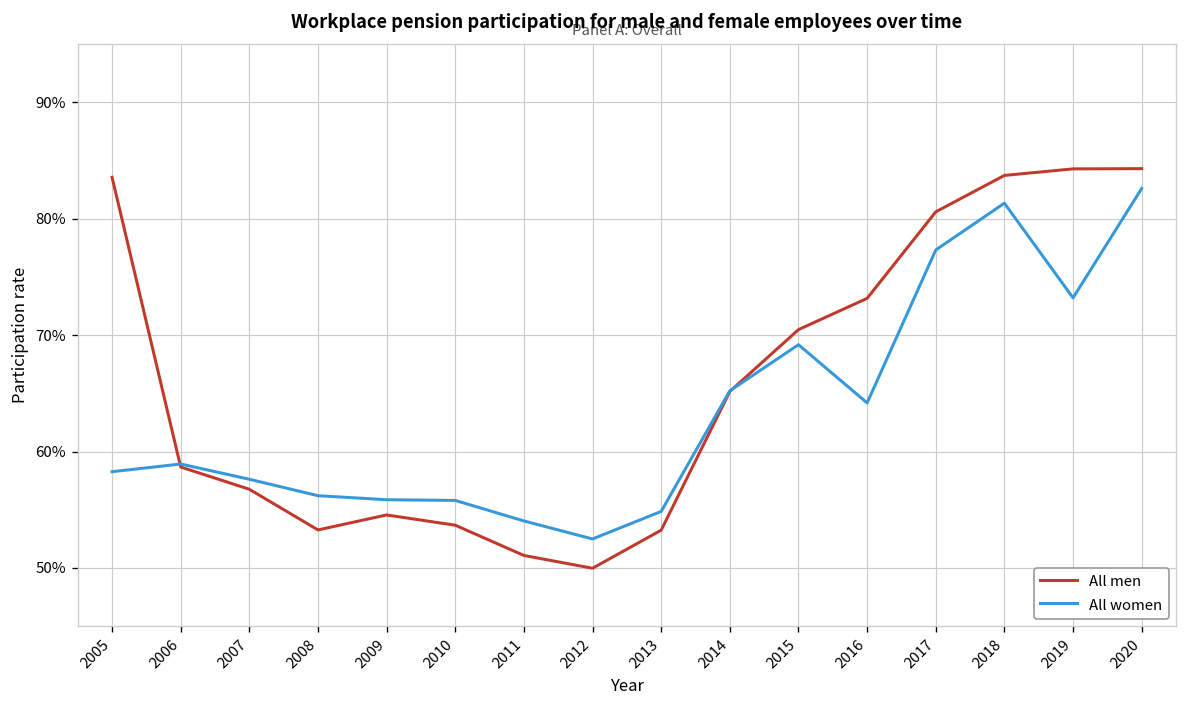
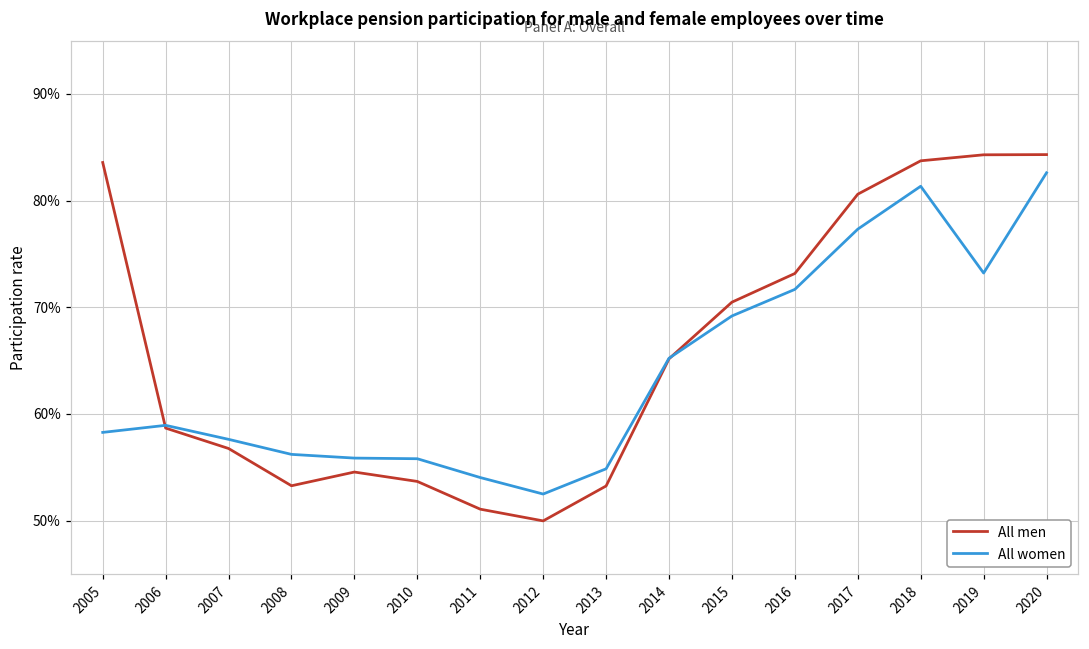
  {
    "All men": {
      "2005": "84%",
      "2007": "57%",
      "2008": "53%",
      "2009": "55%",
      "2010": "54%",
      "2011": "51%",
      "2012": "50%",
      "2013": "53%",
      "2015": "70%",
      "2016": "73%",
      "2017": "81%",
      "2018": "84%",
      "2019": "84%",
      "2020": "84%"
    },
    "All women": {
      "2005": "58%",
      "2007": "58%",
      "2008": "56%",
      "2009": "56%",
      "2010": "56%",
      "2011": "54%",
      "2012": "52%",
      "2013": "55%",
      "2015": "69%",
-     "2016": "64%",
+     "2016": "72%",
      "2017": "77%",
      "2018": "81%",
      "2019": "73%",
      "2020": "83%"
    }
  }
